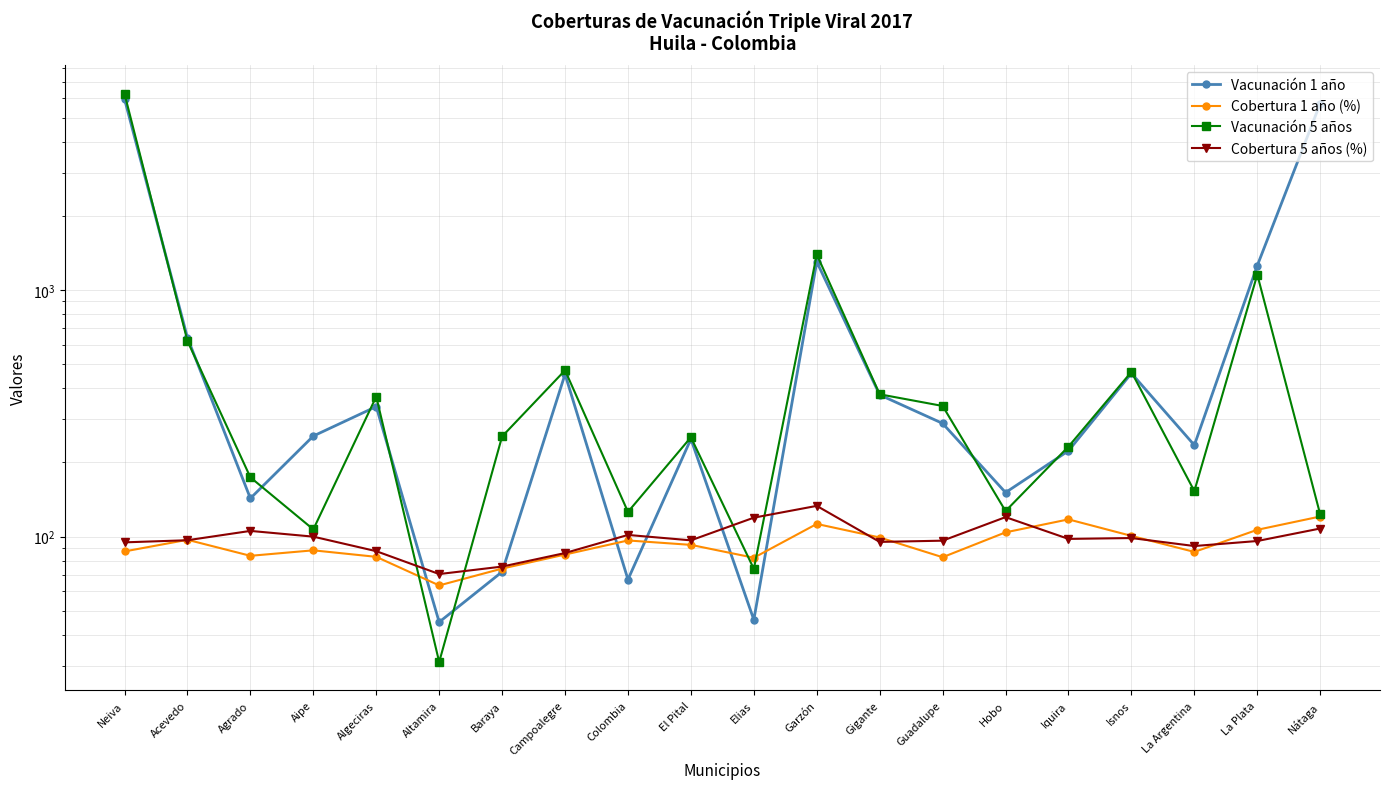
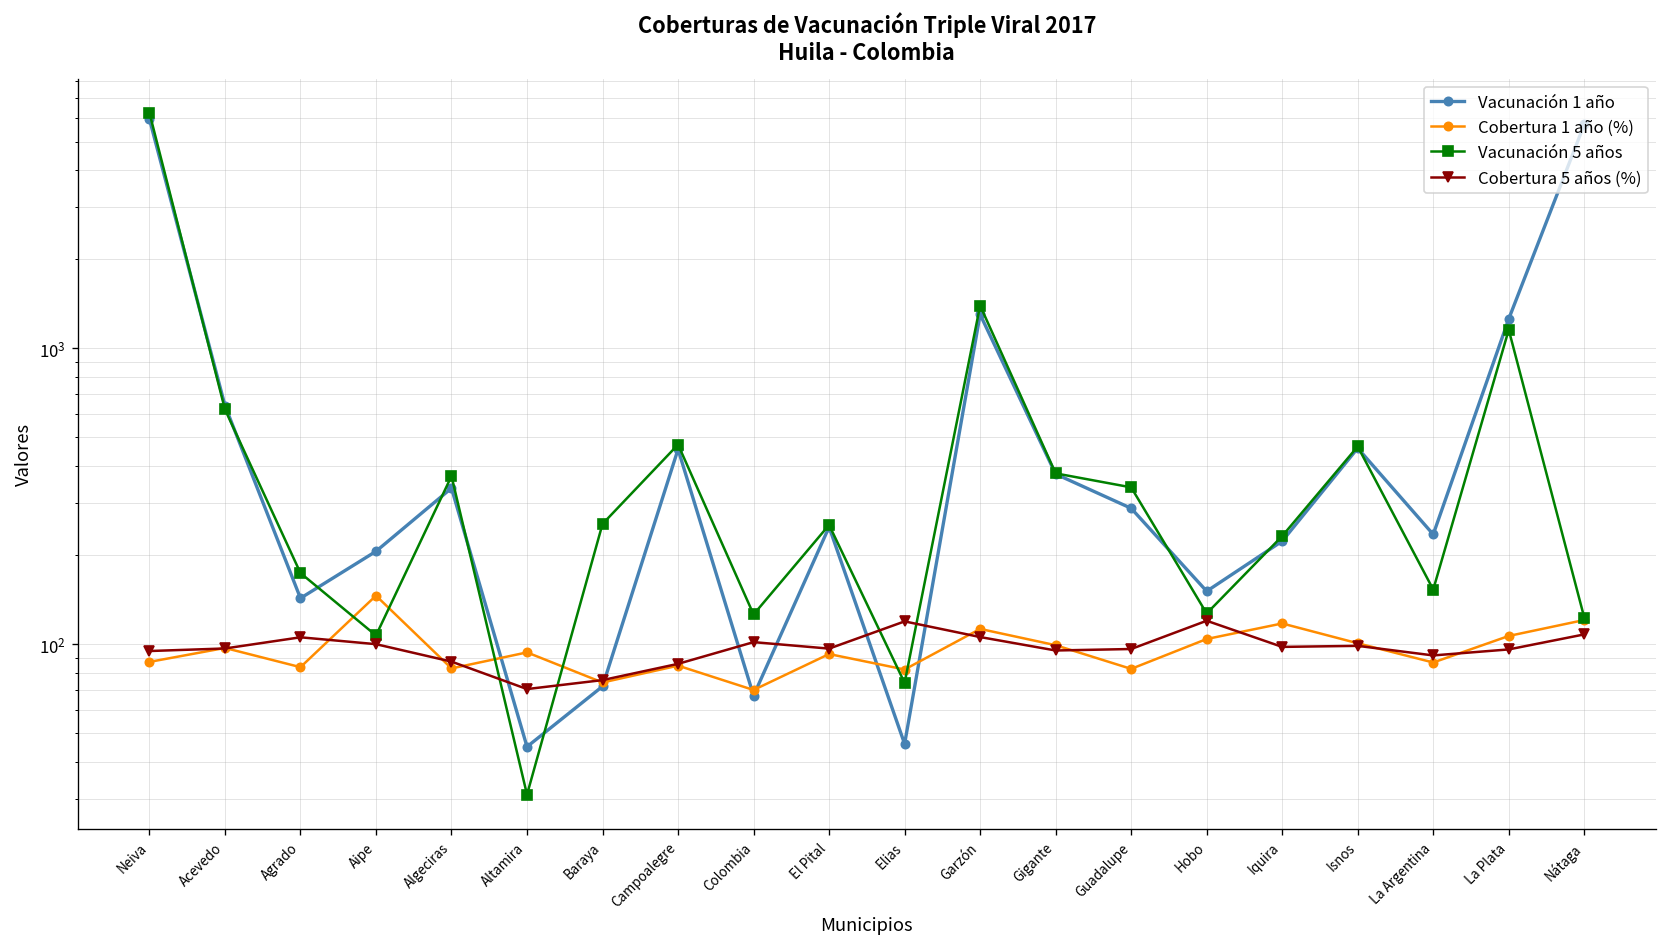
  {
    "Vacunación 1 año": {
      "Neiva": 6000,
      "Acevedo": 640,
      "Agrado": 140,
-     "Aipe": 260,
+     "Aipe": 210,
      "Algeciras": 340,
      "Altamira": 45,
      "Baraya": 72,
      "Campoalegre": 460,
      "Colombia": 67,
      "Elias": 46,
      "Garzón": 1300,
      "Guadalupe": 290,
      "Hobo": 150,
      "Iquira": 220,
      "La Argentina": 240,
      "La Plata": 1300
    },
    "Cobertura 1 año (%)": {
      "Neiva": 87,
      "Agrado": 84,
-     "Aipe": 88,
+     "Aipe": 150,
      "Algeciras": 83,
-     "Altamira": 63,
-     "Colombia": 97,
+     "Altamira": 94,
+     "Colombia": 70,
      "El Pital": 93,
      "Elias": 82,
      "Garzón": 110,
      "Gigante": 99,
      "Guadalupe": 83,
      "Hobo": 104,
      "Iquira": 120,
      "La Argentina": 87,
      "La Plata": 107
    },
    "Vacunación 5 años": {
      "Neiva": 6300,
      "Acevedo": 620,
      "Agrado": 170,
      "Aipe": 107,
      "Algeciras": 370,
      "Altamira": 31,
      "Baraya": 260,
      "Campoalegre": 470,
      "Colombia": 130,
      "Elias": 74,
      "Garzón": 1400,
      "Guadalupe": 340,
      "Hobo": 130,
      "Iquira": 230,
      "La Argentina": 150,
      "La Plata": 1200
    },
    "Cobertura 5 años (%)": {
      "Neiva": 95,
      "Agrado": 106,
      "Aipe": 100,
      "Algeciras": 87,
      "Altamira": 71,
      "Colombia": 102,
      "El Pital": 97,
      "Elias": 120,
-     "Garzón": 130,
+     "Garzón": 106,
      "Gigante": 95,
      "Guadalupe": 96,
      "Hobo": 120,
      "Iquira": 98,
      "La Argentina": 92,
      "La Plata": 96,
      "Nátaga": 110
    }
  }
